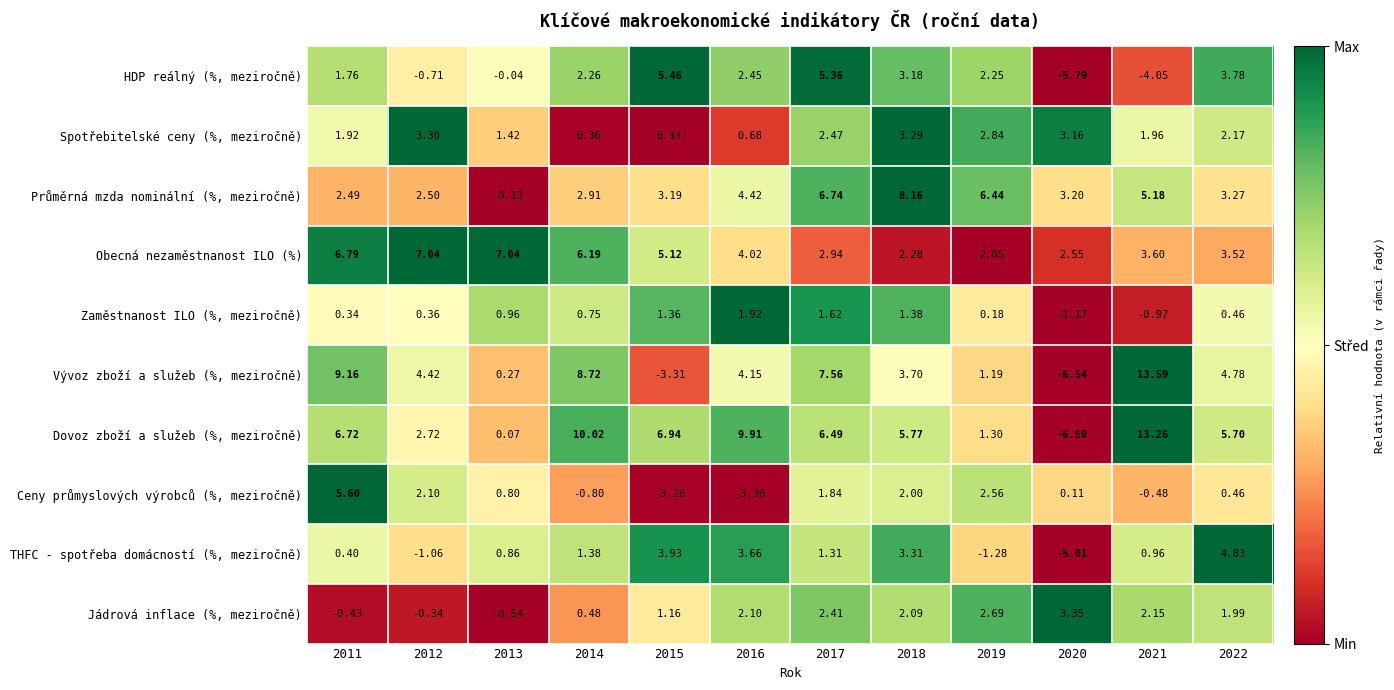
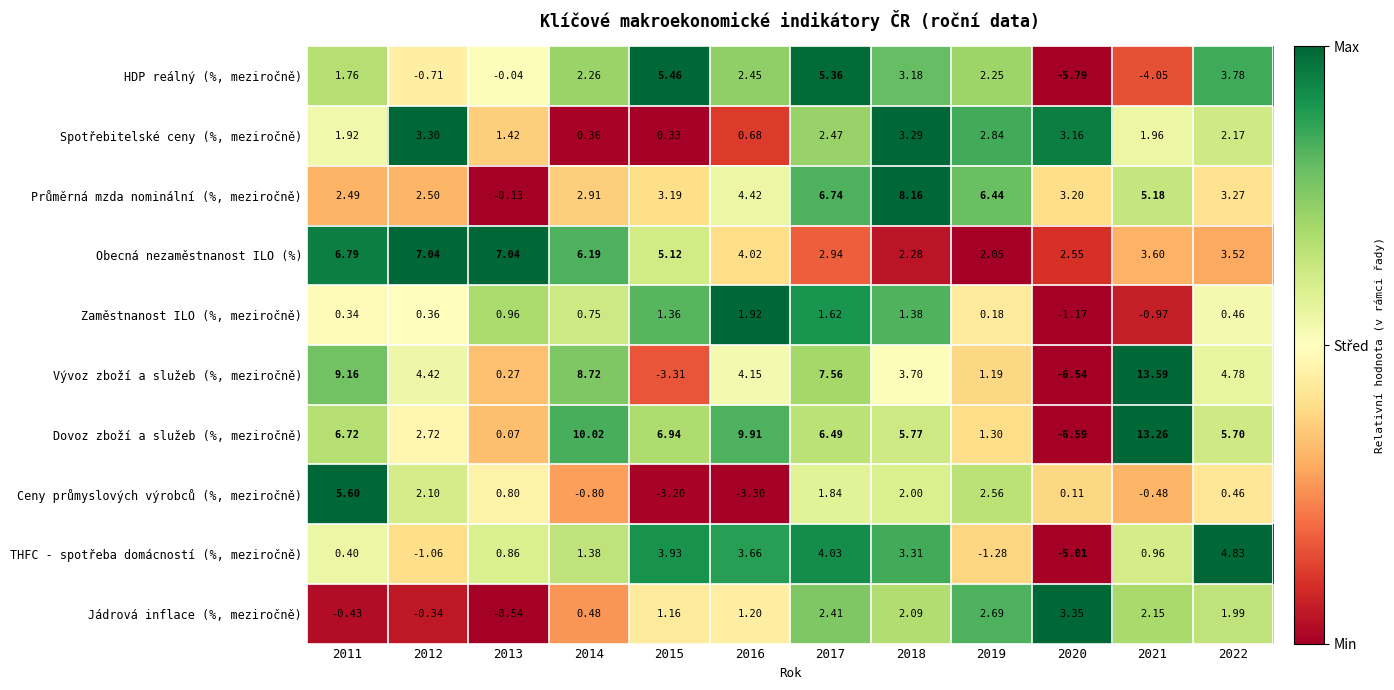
  {
    "HDP reálný (%, meziročně)": {
      "2011": 1.76,
      "2012": -0.71,
      "2013": -0.04,
      "2014": 2.26,
      "2015": 5.46,
      "2016": 2.45,
      "2017": 5.36,
      "2018": 3.18,
      "2019": 2.25,
      "2020": -5.79,
      "2021": -4.05,
      "2022": 3.78
    },
    "Spotřebitelské ceny (%, meziročně)": {
      "2011": 1.92,
      "2012": 3.30,
      "2013": 1.42,
      "2014": 0.36,
      "2015": 0.33,
      "2016": 0.68,
      "2017": 2.47,
      "2018": 3.29,
      "2019": 2.84,
      "2020": 3.16,
      "2021": 1.96,
      "2022": 2.17
    },
    "Průměrná mzda nominální (%, meziročně)": {
      "2011": 2.49,
      "2012": 2.50,
      "2013": -0.13,
      "2014": 2.91,
      "2015": 3.19,
      "2016": 4.42,
      "2017": 6.74,
      "2018": 8.16,
      "2019": 6.44,
      "2020": 3.20,
      "2021": 5.18,
      "2022": 3.27
    },
    "Obecná nezaměstnanost ILO (%)": {
      "2011": 6.79,
      "2012": 7.04,
      "2013": 7.04,
      "2014": 6.19,
      "2015": 5.12,
      "2016": 4.02,
      "2017": 2.94,
      "2018": 2.28,
      "2019": 2.05,
      "2020": 2.55,
      "2021": 3.60,
      "2022": 3.52
    },
    "Zaměstnanost ILO (%, meziročně)": {
      "2011": 0.34,
      "2012": 0.36,
      "2013": 0.96,
      "2014": 0.75,
      "2015": 1.36,
      "2016": 1.92,
      "2017": 1.62,
      "2018": 1.38,
      "2019": 0.18,
      "2020": -1.17,
      "2021": -0.97,
      "2022": 0.46
    },
    "Vývoz zboží a služeb (%, meziročně)": {
      "2011": 9.16,
      "2012": 4.42,
      "2013": 0.27,
      "2014": 8.72,
      "2015": -3.31,
      "2016": 4.15,
      "2017": 7.56,
      "2018": 3.70,
      "2019": 1.19,
      "2020": -6.54,
      "2021": 13.59,
      "2022": 4.78
    },
    "Dovoz zboží a služeb (%, meziročně)": {
      "2011": 6.72,
      "2012": 2.72,
      "2013": 0.07,
      "2014": 10.02,
      "2015": 6.94,
      "2016": 9.91,
      "2017": 6.49,
      "2018": 5.77,
      "2019": 1.30,
      "2020": -6.59,
      "2021": 13.26,
      "2022": 5.70
    },
    "Ceny průmyslových výrobců (%, meziročně)": {
      "2011": 5.60,
      "2012": 2.10,
      "2013": 0.80,
      "2014": -0.80,
      "2015": -3.20,
      "2016": -3.30,
      "2017": 1.84,
      "2018": 2.00,
      "2019": 2.56,
      "2020": 0.11,
      "2021": -0.48,
      "2022": 0.46
    },
    "THFC - spotřeba domácností (%, meziročně)": {
      "2011": 0.40,
      "2012": -1.06,
      "2013": 0.86,
      "2014": 1.38,
      "2015": 3.93,
      "2016": 3.66,
-     "2017": 1.31,
+     "2017": 4.03,
      "2018": 3.31,
      "2019": -1.28,
      "2020": -5.01,
      "2021": 0.96,
      "2022": 4.83
    },
    "Jádrová inflace (%, meziročně)": {
      "2011": -0.43,
      "2012": -0.34,
      "2013": -0.54,
      "2014": 0.48,
      "2015": 1.16,
-     "2016": 2.10,
+     "2016": 1.20,
      "2017": 2.41,
      "2018": 2.09,
      "2019": 2.69,
      "2020": 3.35,
      "2021": 2.15,
      "2022": 1.99
    }
  }
